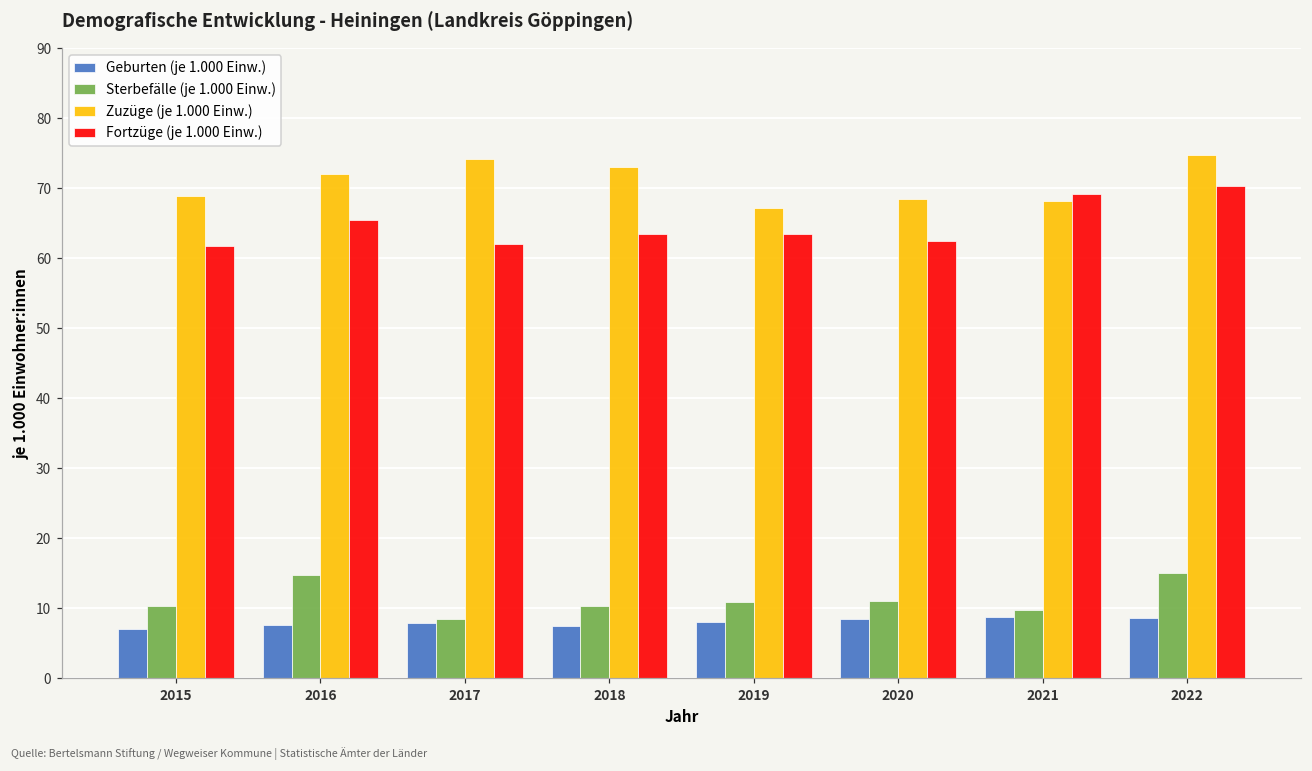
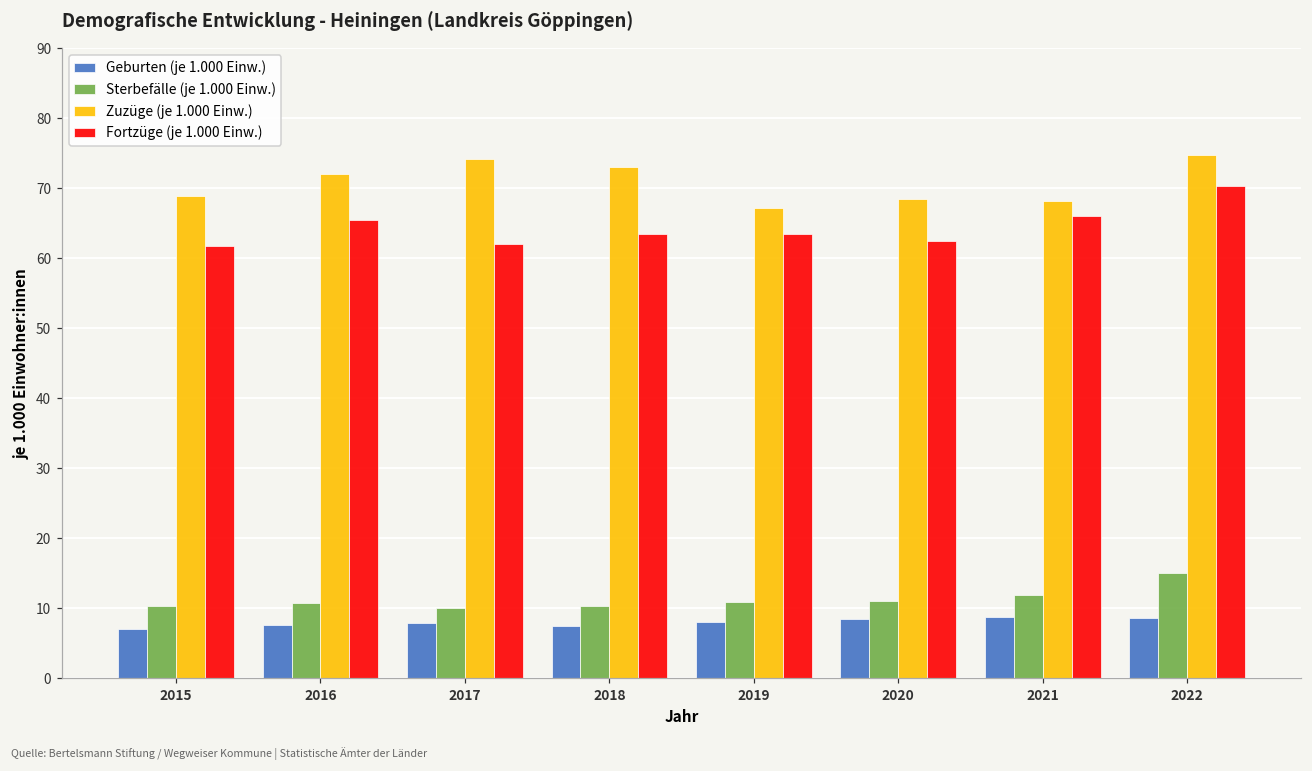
  {
    "Geburten (je 1.000 Einw.)": {
      "2015": 7,
      "2016": 8,
      "2017": 8,
      "2018": 7,
      "2019": 8,
      "2020": 8,
      "2021": 9,
      "2022": 9
    },
    "Sterbefälle (je 1.000 Einw.)": {
      "2015": 10,
-     "2016": 15,
-     "2017": 9,
+     "2016": 11,
+     "2017": 10,
      "2018": 10,
      "2019": 11,
      "2020": 11,
-     "2021": 10,
+     "2021": 12,
      "2022": 15
    },
    "Zuzüge (je 1.000 Einw.)": {
      "2015": 69,
      "2016": 72,
      "2017": 74,
      "2018": 73,
      "2019": 67,
      "2020": 69,
      "2021": 68,
      "2022": 75
    },
    "Fortzüge (je 1.000 Einw.)": {
      "2015": 62,
      "2016": 65,
      "2017": 62,
      "2018": 63,
      "2019": 64,
      "2020": 63,
-     "2021": 69,
+     "2021": 66,
      "2022": 70
    }
  }
